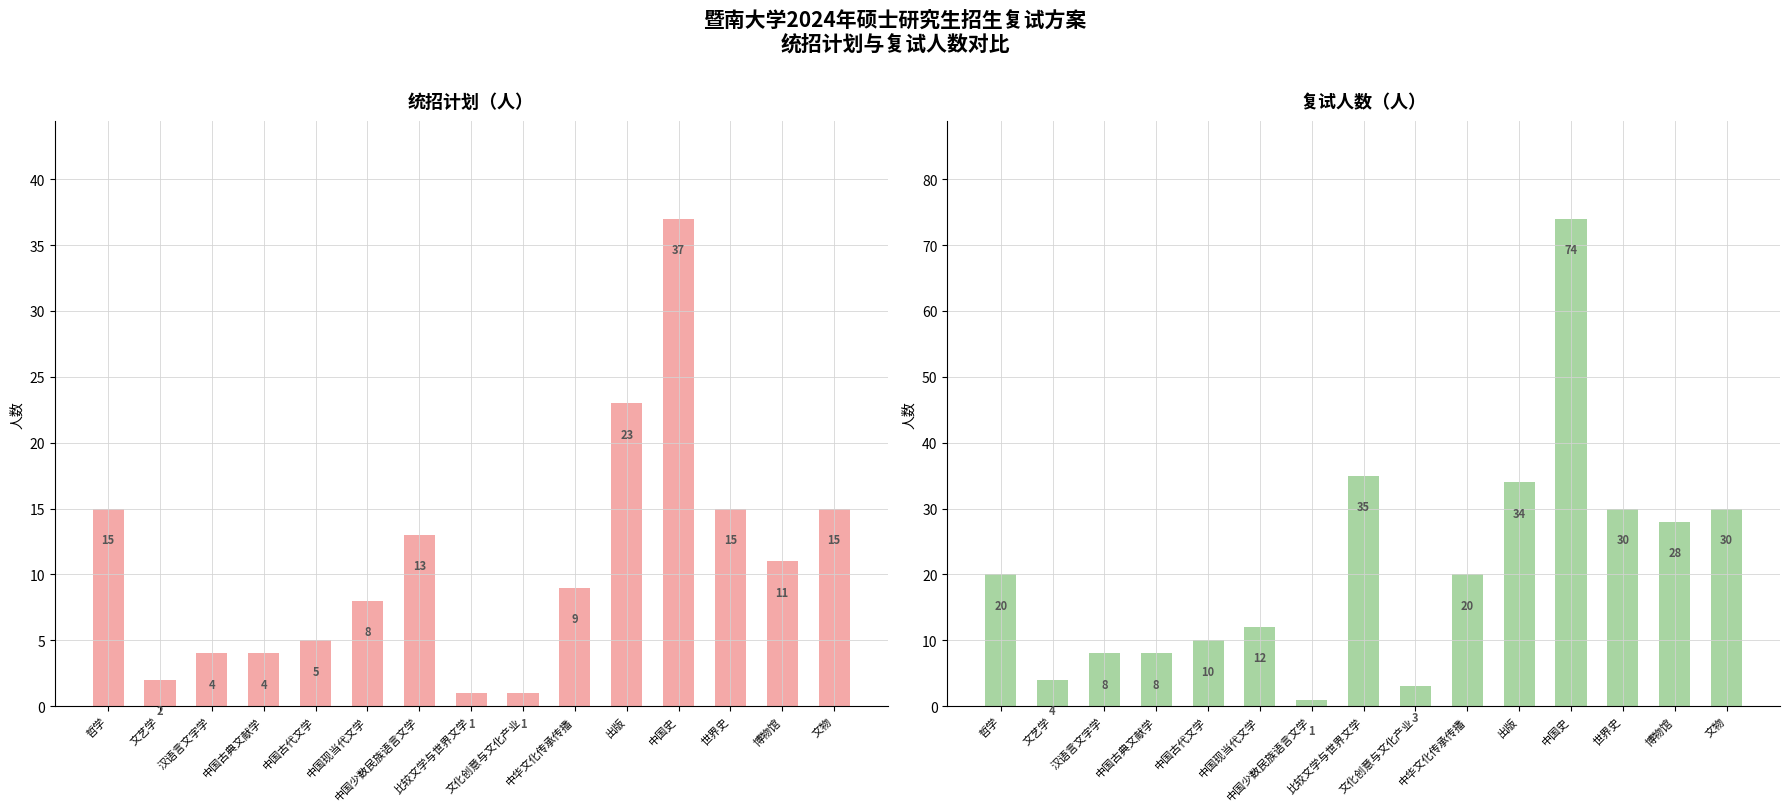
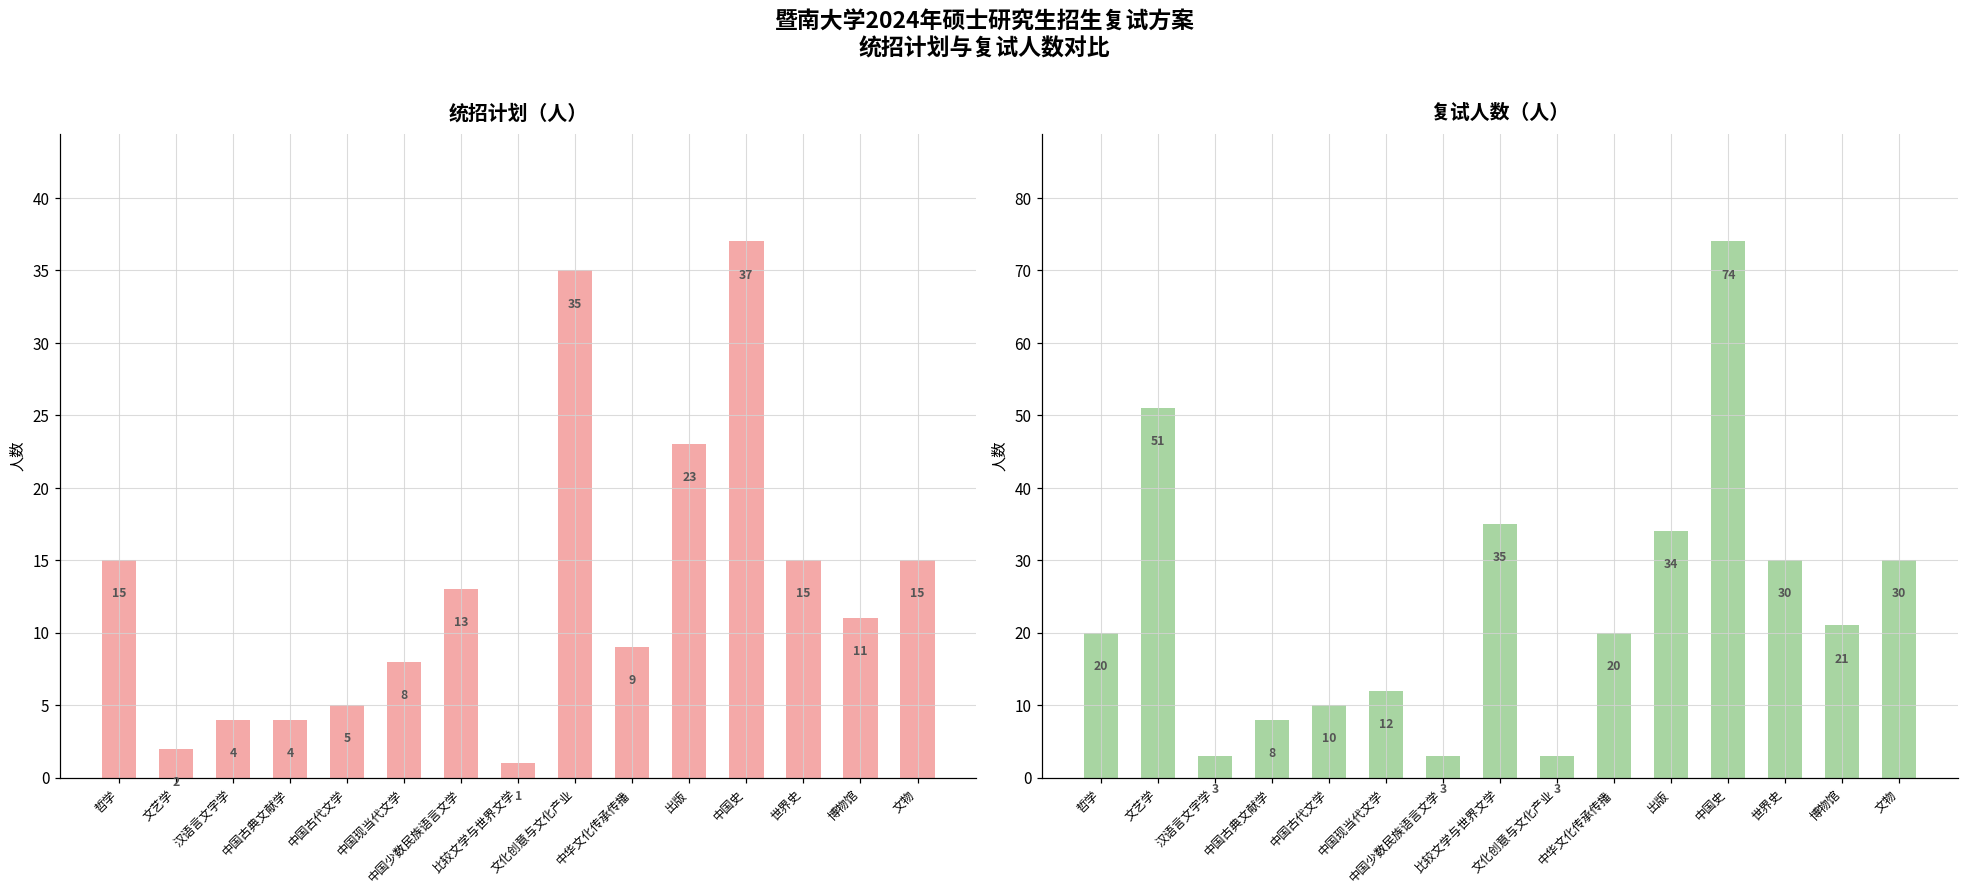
  {
    "统招计划（人）": {
      "哲学": 15,
      "文艺学": 2,
      "汉语言文字学": 4,
      "中国古典文献学": 4,
      "中国古代文学": 5,
      "中国现当代文学": 8,
      "中国少数民族语言文学": 13,
      "比较文学与世界文学": 1,
-     "文化创意与文化产业": 1,
+     "文化创意与文化产业": 35,
      "中华文化传承传播": 9,
      "出版": 23,
      "中国史": 37,
      "世界史": 15,
      "博物馆": 11,
      "文物": 15
    },
    "复试人数（人）": {
      "哲学": 20,
-     "文艺学": 4,
-     "汉语言文字学": 8,
+     "文艺学": 51,
+     "汉语言文字学": 3,
      "中国古典文献学": 8,
      "中国古代文学": 10,
      "中国现当代文学": 12,
-     "中国少数民族语言文学": 1,
+     "中国少数民族语言文学": 3,
      "比较文学与世界文学": 35,
      "文化创意与文化产业": 3,
      "中华文化传承传播": 20,
      "出版": 34,
      "中国史": 74,
      "世界史": 30,
-     "博物馆": 28,
+     "博物馆": 21,
      "文物": 30
    }
  }
